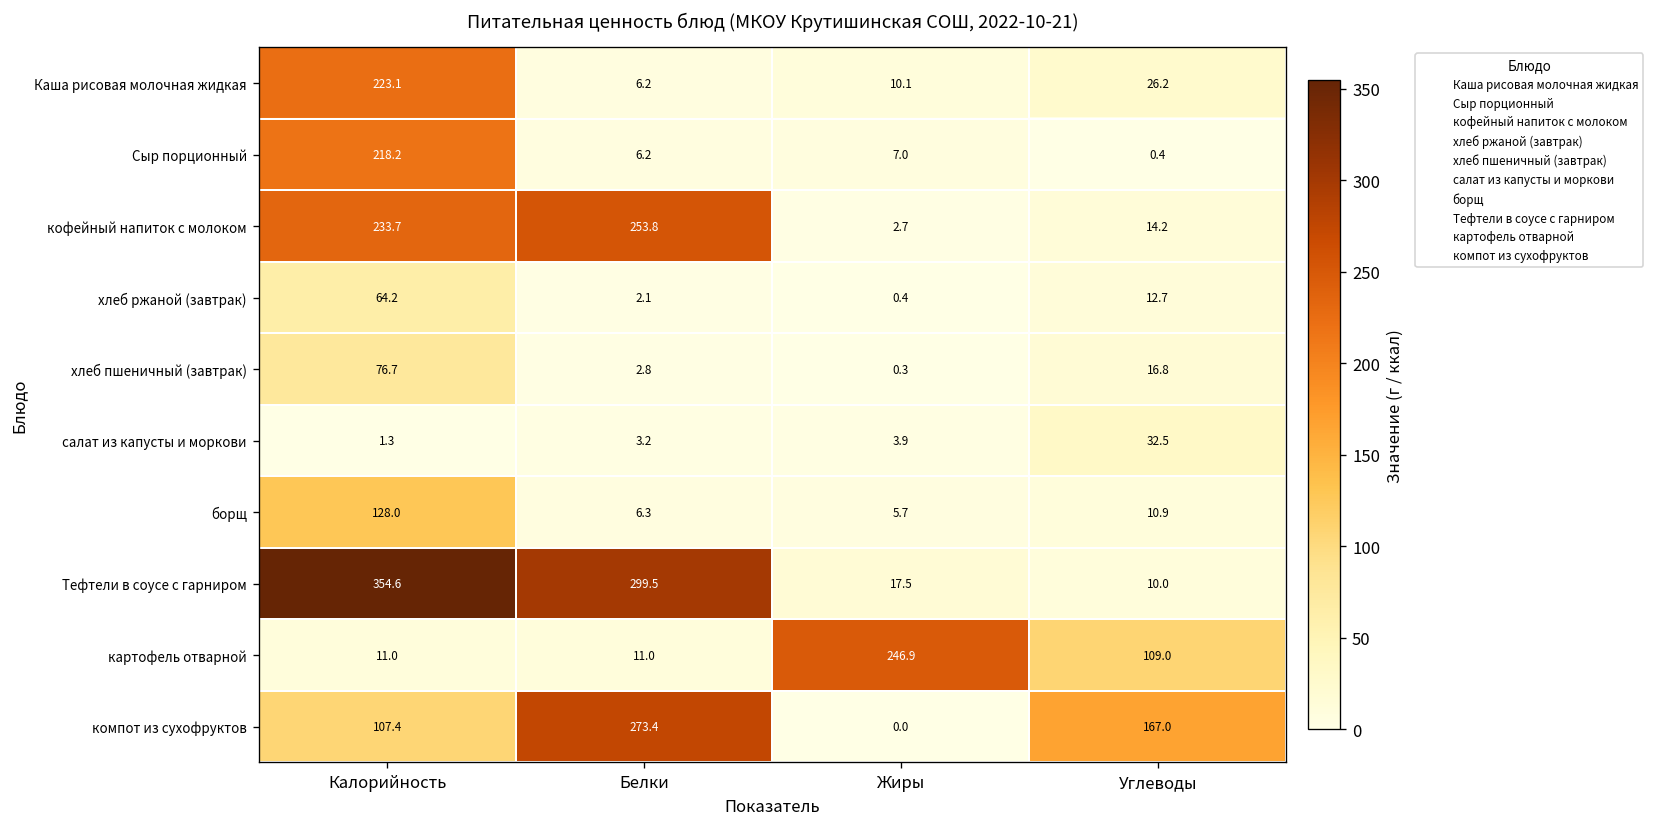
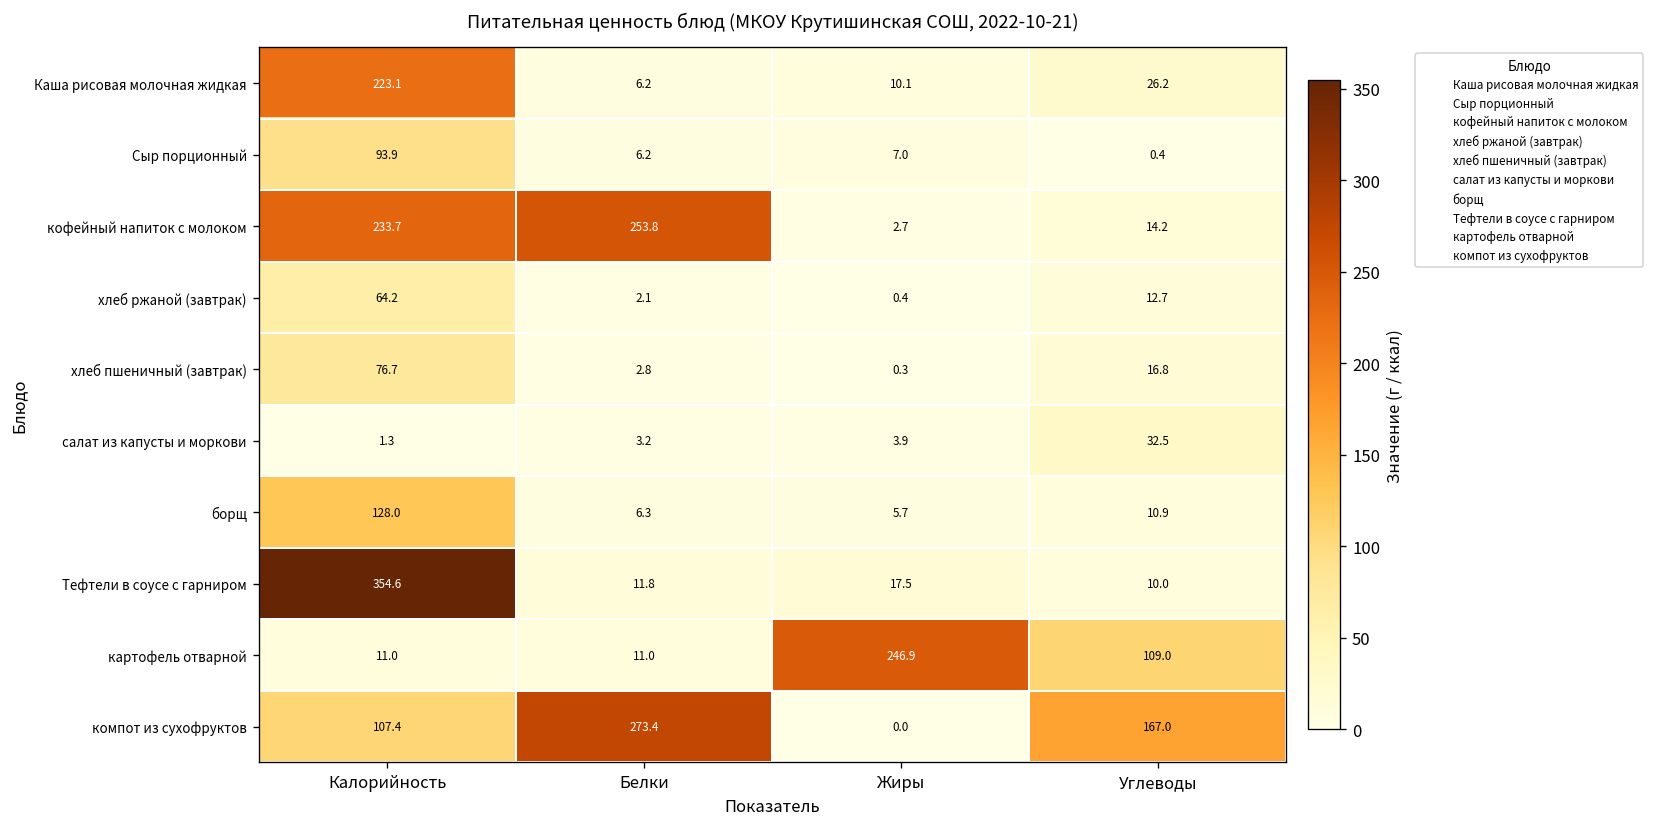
  {
    "Каша рисовая молочная жидкая": {
      "Калорийность": 223.1,
      "Белки": 6.2,
      "Жиры": 10.1,
      "Углеводы": 26.2
    },
    "Сыр порционный": {
-     "Калорийность": 218.2,
+     "Калорийность": 93.9,
      "Белки": 6.2,
      "Жиры": 7.0,
      "Углеводы": 0.4
    },
    "кофейный напиток с молоком": {
      "Калорийность": 233.7,
      "Белки": 253.8,
      "Жиры": 2.7,
      "Углеводы": 14.2
    },
    "хлеб ржаной (завтрак)": {
      "Калорийность": 64.2,
      "Белки": 2.1,
      "Жиры": 0.4,
      "Углеводы": 12.7
    },
    "хлеб пшеничный (завтрак)": {
      "Калорийность": 76.7,
      "Белки": 2.8,
      "Жиры": 0.3,
      "Углеводы": 16.8
    },
    "салат из капусты и моркови": {
      "Калорийность": 1.3,
      "Белки": 3.2,
      "Жиры": 3.9,
      "Углеводы": 32.5
    },
    "борщ": {
      "Калорийность": 128.0,
      "Белки": 6.3,
      "Жиры": 5.7,
      "Углеводы": 10.9
    },
    "Тефтели в соусе с гарниром": {
      "Калорийность": 354.6,
-     "Белки": 299.5,
+     "Белки": 11.8,
      "Жиры": 17.5,
      "Углеводы": 10.0
    },
    "картофель отварной": {
      "Калорийность": 11.0,
      "Белки": 11.0,
      "Жиры": 246.9,
      "Углеводы": 109.0
    },
    "компот из сухофруктов": {
      "Калорийность": 107.4,
      "Белки": 273.4,
      "Жиры": 0.0,
      "Углеводы": 167.0
    }
  }
